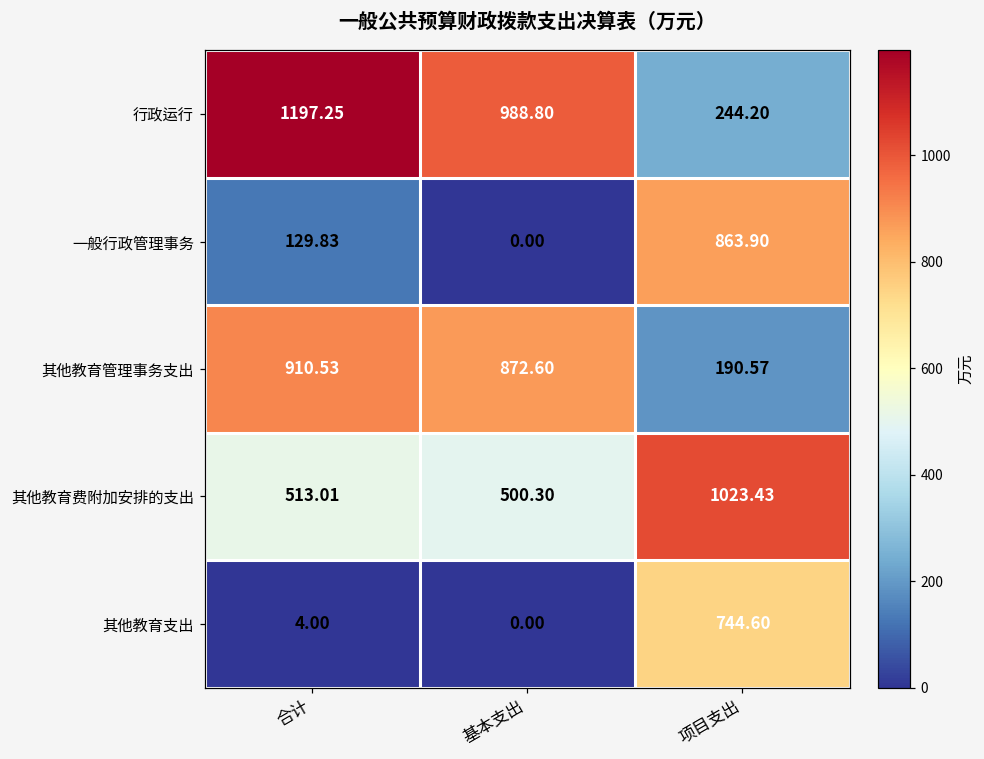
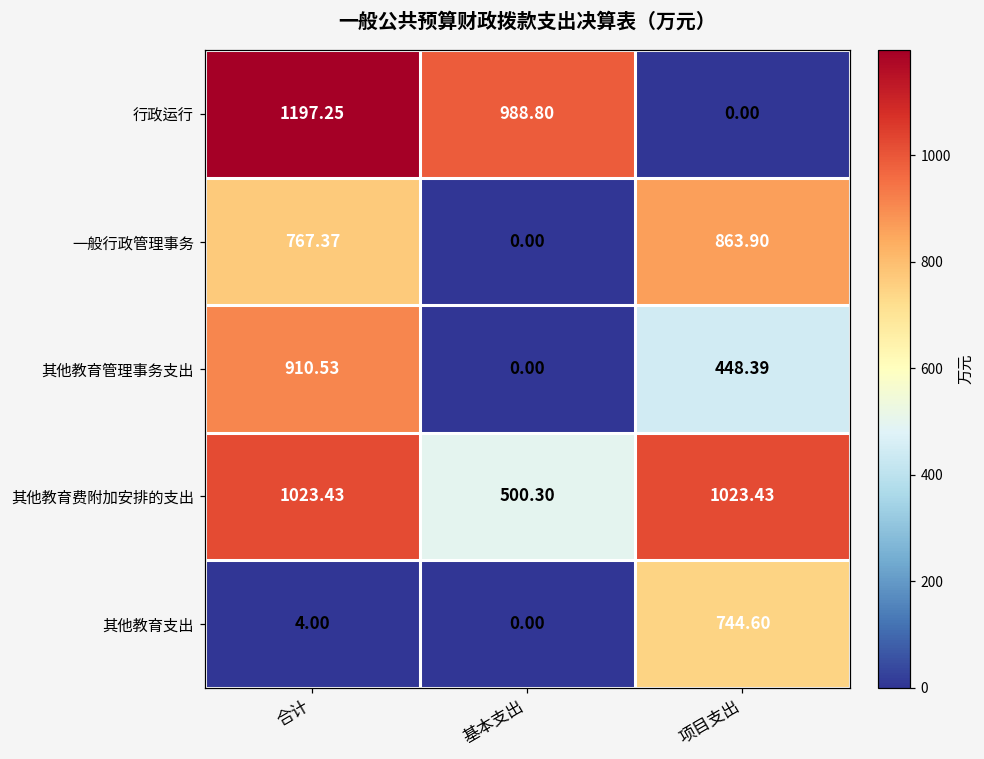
  {
    "行政运行": {
      "合计": 1197.25,
      "基本支出": 988.80,
-     "项目支出": 244.20
+     "项目支出": 0.00
    },
    "一般行政管理事务": {
-     "合计": 129.83,
+     "合计": 767.37,
      "基本支出": 0.00,
      "项目支出": 863.90
    },
    "其他教育管理事务支出": {
      "合计": 910.53,
-     "基本支出": 872.60,
-     "项目支出": 190.57
+     "基本支出": 0.00,
+     "项目支出": 448.39
    },
    "其他教育费附加安排的支出": {
-     "合计": 513.01,
+     "合计": 1023.43,
      "基本支出": 500.30,
      "项目支出": 1023.43
    },
    "其他教育支出": {
      "合计": 4.00,
      "基本支出": 0.00,
      "项目支出": 744.60
    }
  }
